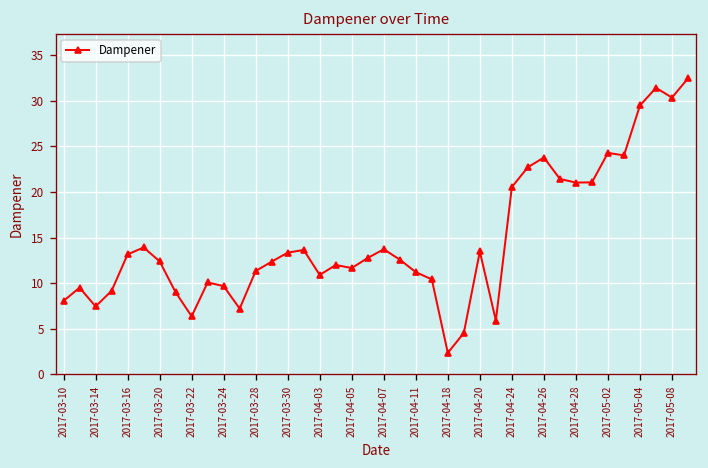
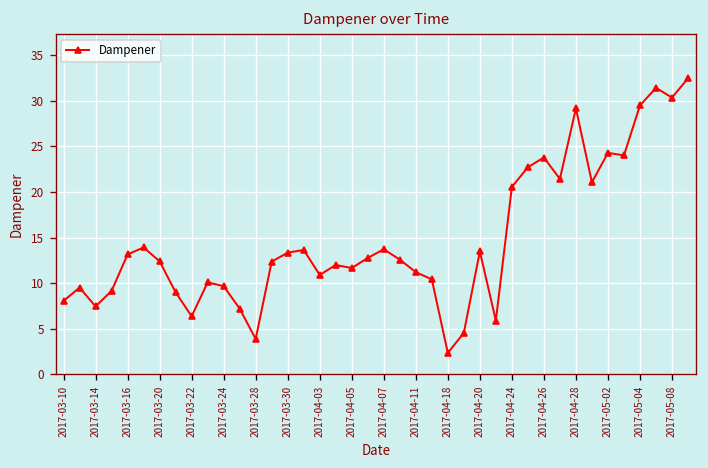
  {
    "2017-03-10": 8,
    "2017-03-14": 7,
    "2017-03-16": 13,
    "2017-03-20": 12,
    "2017-03-22": 6,
    "2017-03-24": 10,
-   "2017-03-28": 11,
+   "2017-03-28": 4,
    "2017-03-30": 13,
    "2017-04-03": 11,
    "2017-04-05": 12,
    "2017-04-07": 14,
    "2017-04-11": 11,
    "2017-04-18": 2,
    "2017-04-20": 13,
    "2017-04-24": 21,
    "2017-04-26": 24,
-   "2017-04-28": 21,
+   "2017-04-28": 29,
    "2017-05-02": 24,
    "2017-05-04": 29,
    "2017-05-08": 30
  }
